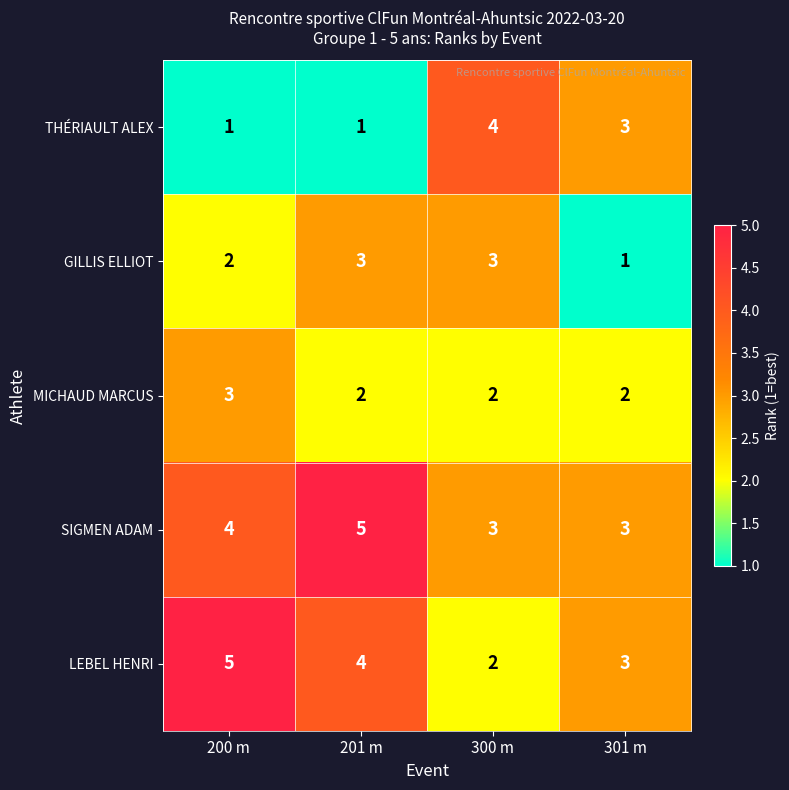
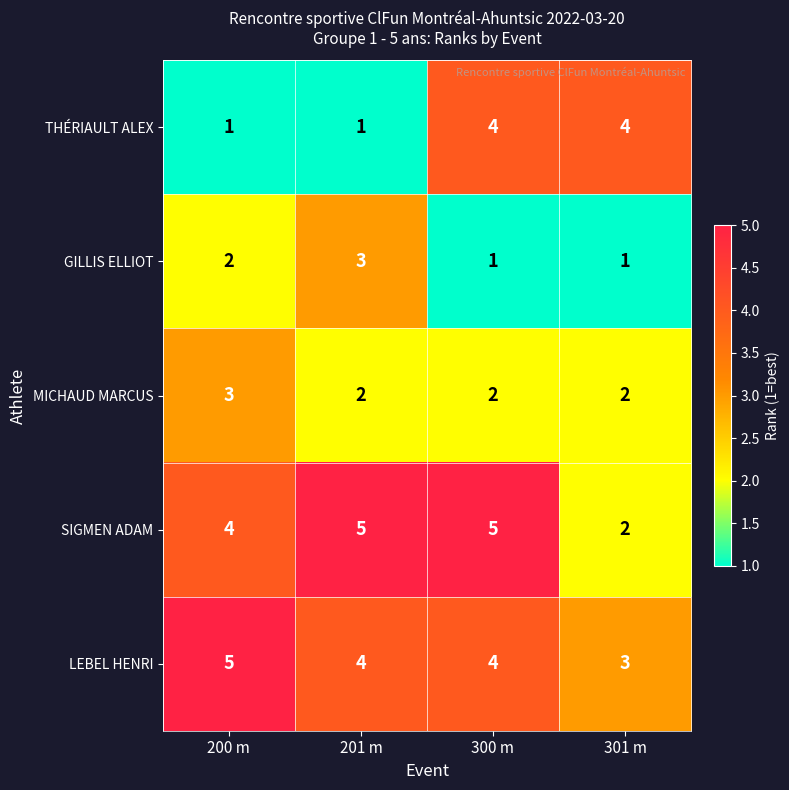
  {
    "THÉRIAULT ALEX": {
      "200 m": 1,
      "201 m": 1,
      "300 m": 4,
-     "301 m": 3
+     "301 m": 4
    },
    "GILLIS ELLIOT": {
      "200 m": 2,
      "201 m": 3,
-     "300 m": 3,
+     "300 m": 1,
      "301 m": 1
    },
    "MICHAUD MARCUS": {
      "200 m": 3,
      "201 m": 2,
      "300 m": 2,
      "301 m": 2
    },
    "SIGMEN ADAM": {
      "200 m": 4,
      "201 m": 5,
-     "300 m": 3,
-     "301 m": 3
+     "300 m": 5,
+     "301 m": 2
    },
    "LEBEL HENRI": {
      "200 m": 5,
      "201 m": 4,
-     "300 m": 2,
+     "300 m": 4,
      "301 m": 3
    }
  }
